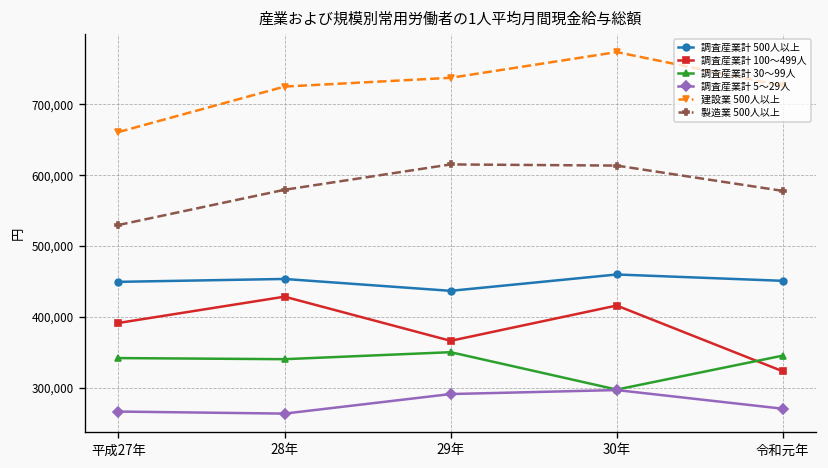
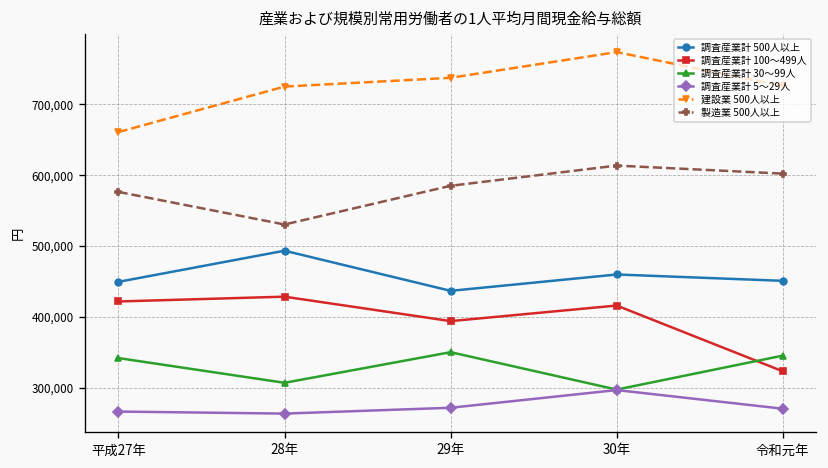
  {
    "調査産業計 500人以上": {
      "平成27年": "450,000",
-     "28年": "450,000",
+     "28年": "490,000",
      "29年": "440,000",
      "30年": "460,000",
      "令和元年": "450,000"
    },
    "調査産業計 100～499人": {
-     "平成27年": "390,000",
+     "平成27年": "420,000",
      "28年": "430,000",
-     "29年": "370,000",
+     "29年": "390,000",
      "30年": "420,000",
      "令和元年": "320,000"
    },
    "調査産業計 30～99人": {
      "平成27年": "340,000",
-     "28年": "340,000",
+     "28年": "310,000",
      "29年": "350,000",
      "令和元年": "350,000"
    },
    "調査産業計 5～29人": {
      "平成27年": "270,000",
      "28年": "260,000",
-     "29年": "290,000",
+     "29年": "270,000",
      "令和元年": "270,000"
    },
    "建設業 500人以上": {
      "平成27年": "660,000",
      "28年": "730,000",
      "29年": "740,000",
      "30年": "770,000"
    },
    "製造業 500人以上": {
-     "平成27年": "530,000",
-     "28年": "580,000",
-     "29年": "620,000",
+     "平成27年": "580,000",
+     "28年": "530,000",
+     "29年": "590,000",
      "30年": "610,000",
-     "令和元年": "580,000"
+     "令和元年": "600,000"
    }
  }
